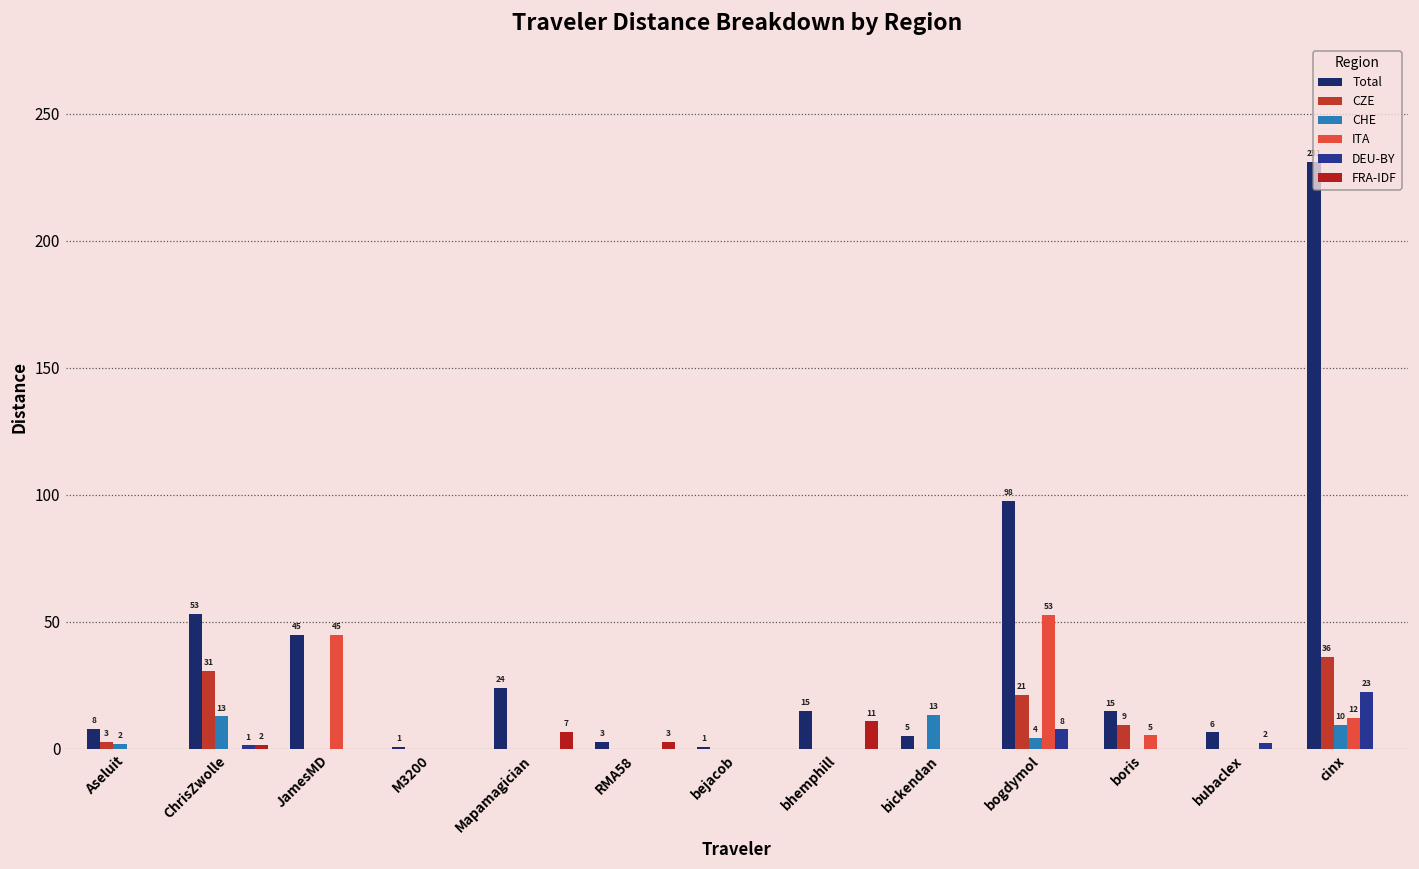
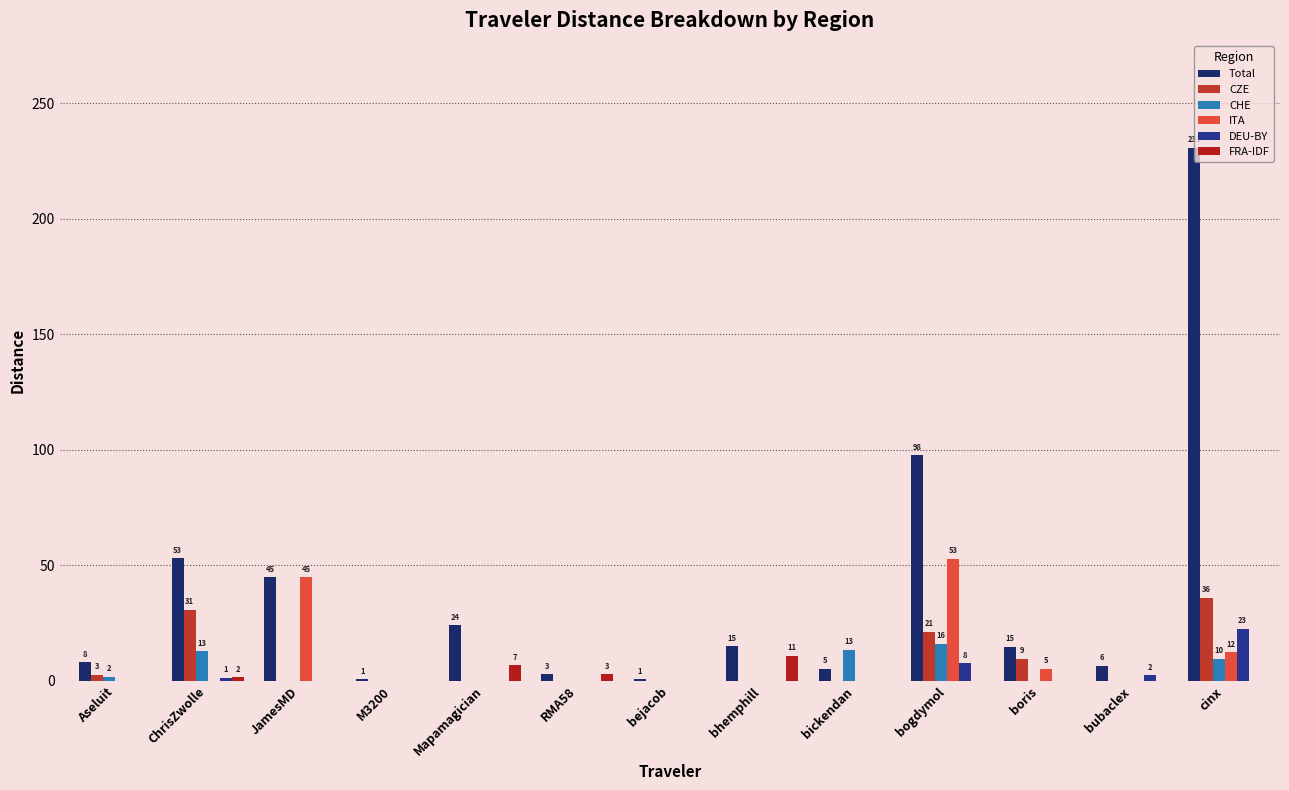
  {
    "CHE": {
      "Aseluit": 2,
      "ChrisZwolle": 13,
      "bickendan": 13,
-     "bogdymol": 4,
+     "bogdymol": 16,
      "cinx": 10
    }
  }
